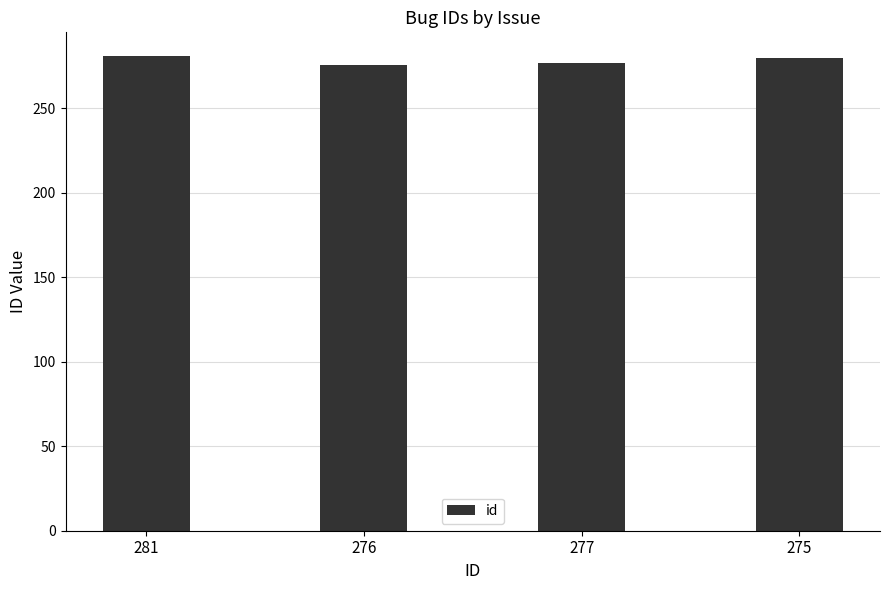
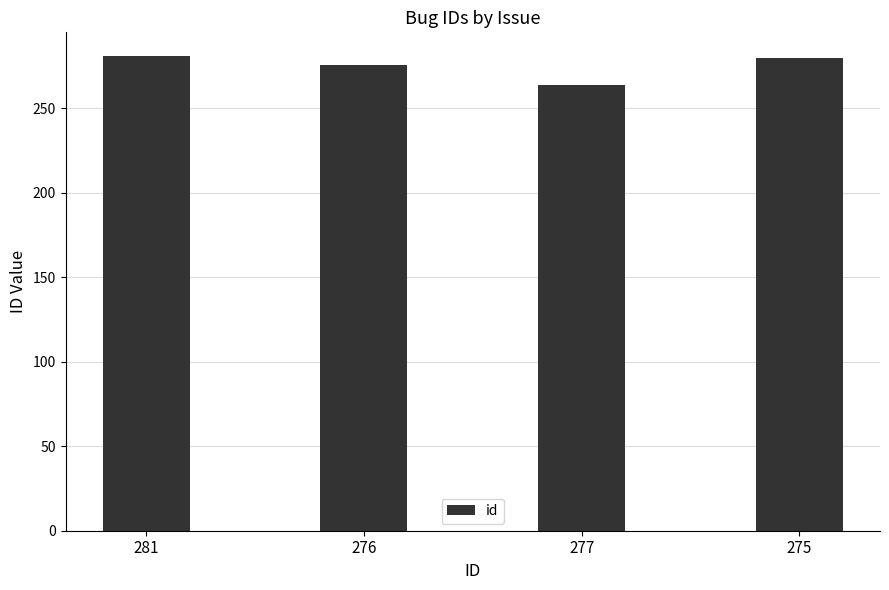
  {
    "281": 281,
    "276": 276,
-   "277": 277,
+   "277": 264,
    "275": 280
  }
